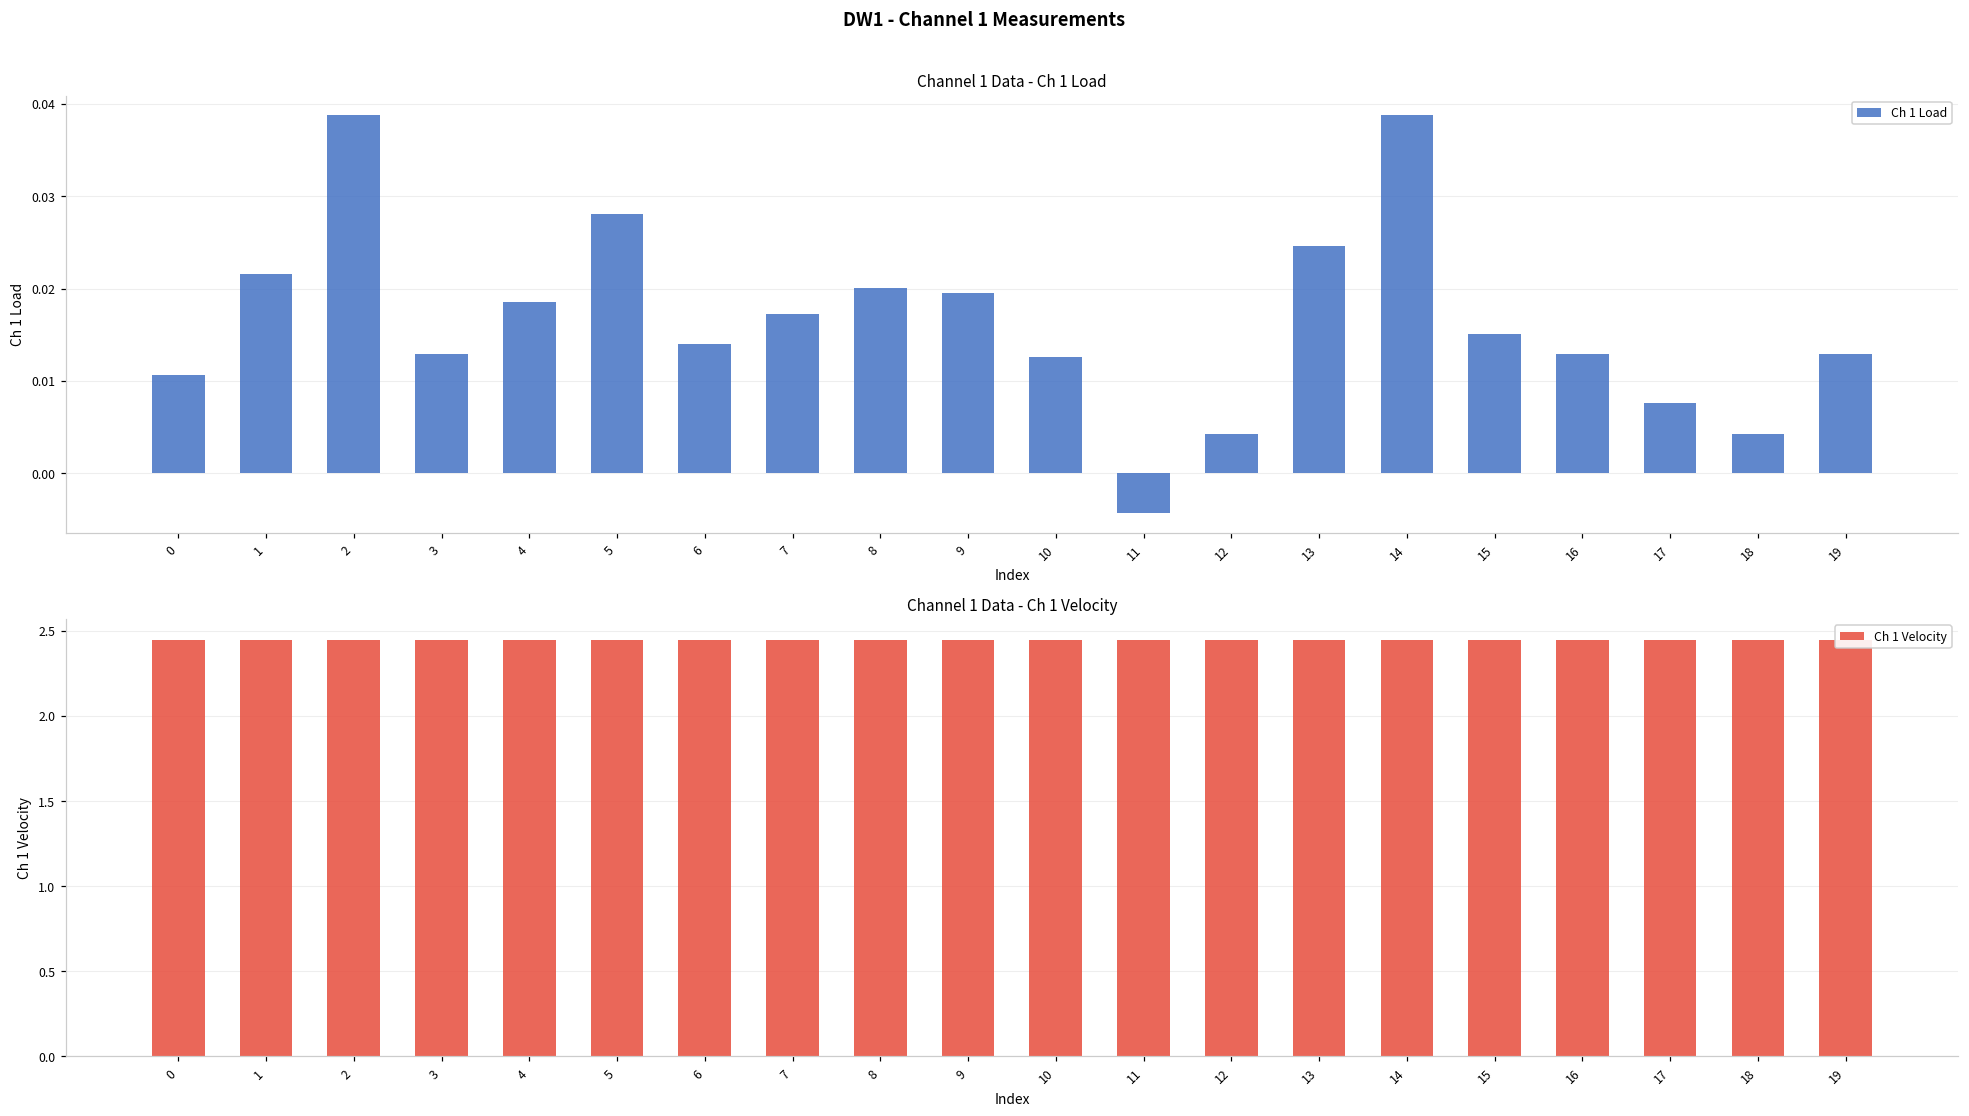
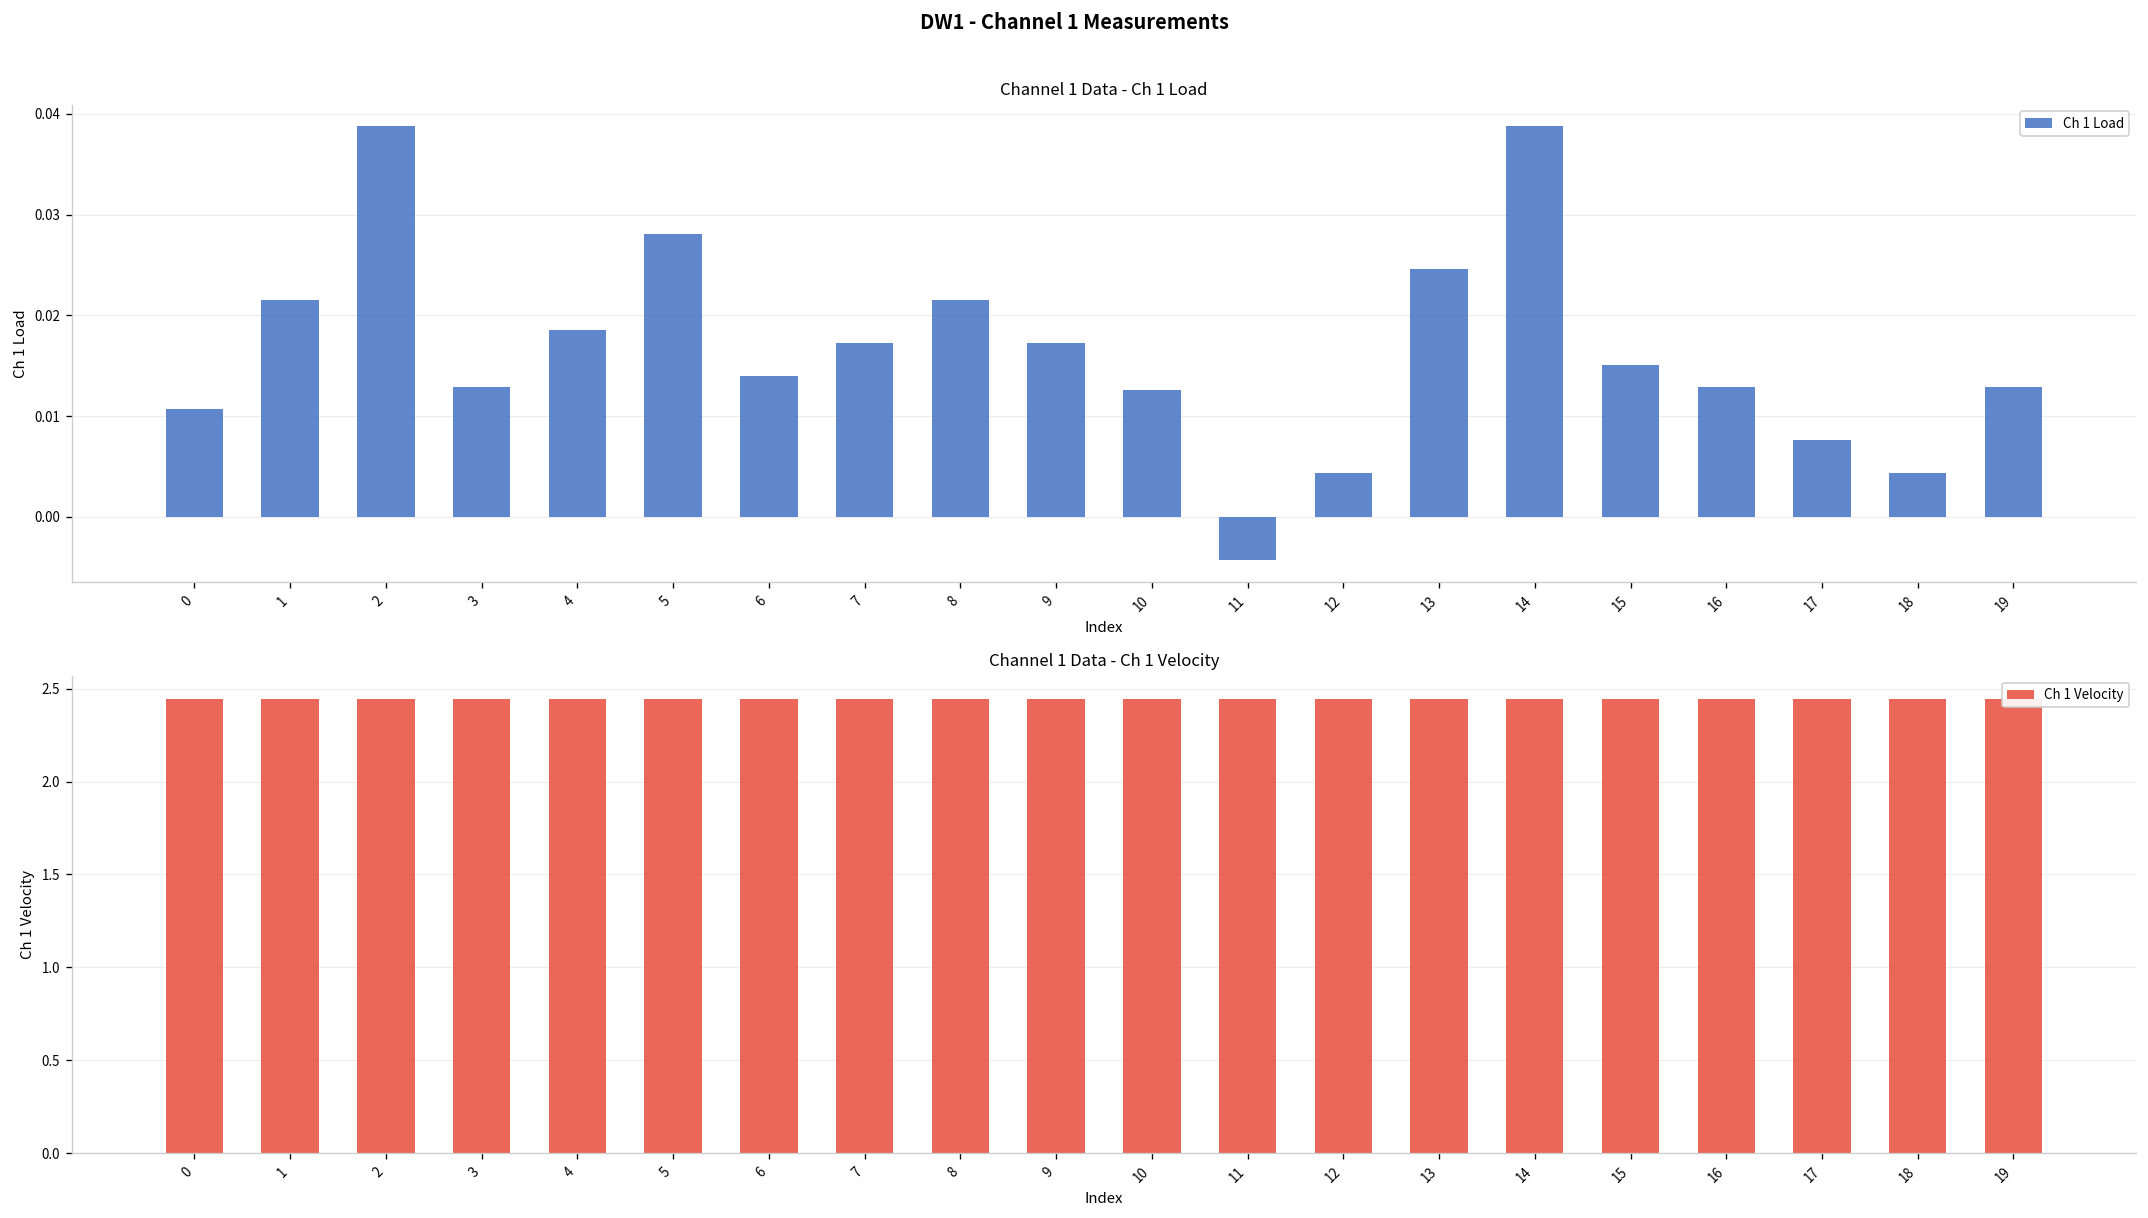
  {
    "Channel 1 Data - Ch 1 Load": {
      "0": 0.011,
      "1": 0.022,
      "2": 0.039,
      "3": 0.013,
      "4": 0.019,
      "5": 0.028,
      "6": 0.014,
      "7": 0.017,
-     "8": 0.020,
-     "9": 0.020,
+     "8": 0.022,
+     "9": 0.017,
      "10": 0.013,
      "11": -0.004,
      "12": 0.004,
      "13": 0.025,
      "14": 0.039,
      "15": 0.015,
      "16": 0.013,
      "17": 0.008,
      "18": 0.004,
      "19": 0.013
    },
    "Channel 1 Data - Ch 1 Velocity": {
      "0": 2.45,
      "1": 2.45,
      "2": 2.45,
      "3": 2.45,
      "4": 2.45,
      "5": 2.45,
      "6": 2.45,
      "7": 2.45,
      "8": 2.45,
      "9": 2.45,
      "10": 2.45,
      "11": 2.45,
      "12": 2.45,
      "13": 2.45,
      "14": 2.45,
      "15": 2.45,
      "16": 2.45,
      "17": 2.45,
      "18": 2.45
    }
  }
